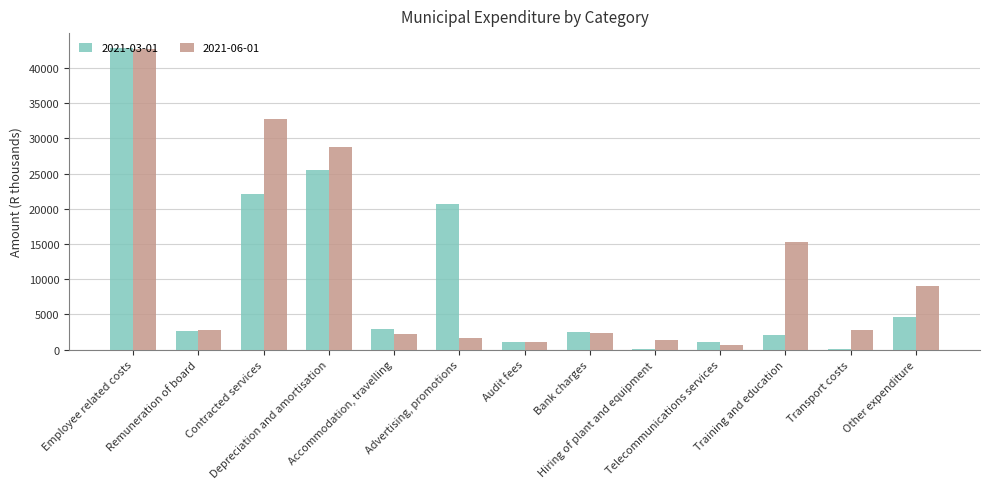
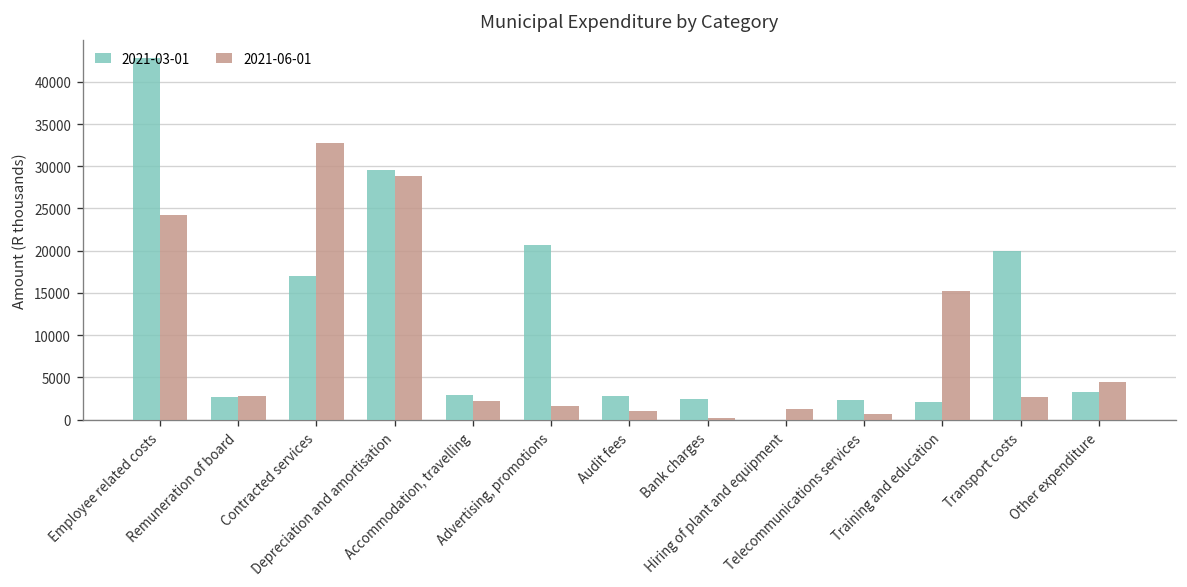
  {
    "2021-03-01": {
      "Employee related costs": 43000,
      "Remuneration of board": 3000,
-     "Contracted services": 22000,
-     "Depreciation and amortisation": 26000,
+     "Contracted services": 17000,
+     "Depreciation and amortisation": 30000,
      "Accommodation, travelling": 3000,
      "Advertising, promotions": 21000,
-     "Audit fees": 1000,
+     "Audit fees": 3000,
      "Bank charges": 2000,
-     "Telecommunications services": 1000,
+     "Telecommunications services": 2000,
      "Training and education": 2000,
-     "Transport costs": 0,
-     "Other expenditure": 5000
+     "Transport costs": 20000,
+     "Other expenditure": 3000
    },
    "2021-06-01": {
-     "Employee related costs": 43000,
+     "Employee related costs": 24000,
      "Remuneration of board": 3000,
      "Contracted services": 33000,
      "Depreciation and amortisation": 29000,
      "Accommodation, travelling": 2000,
      "Advertising, promotions": 2000,
      "Audit fees": 1000,
-     "Bank charges": 2000,
+     "Bank charges": 0,
      "Hiring of plant and equipment": 1000,
      "Telecommunications services": 1000,
      "Training and education": 15000,
      "Transport costs": 3000,
-     "Other expenditure": 9000
+     "Other expenditure": 4000
    }
  }
